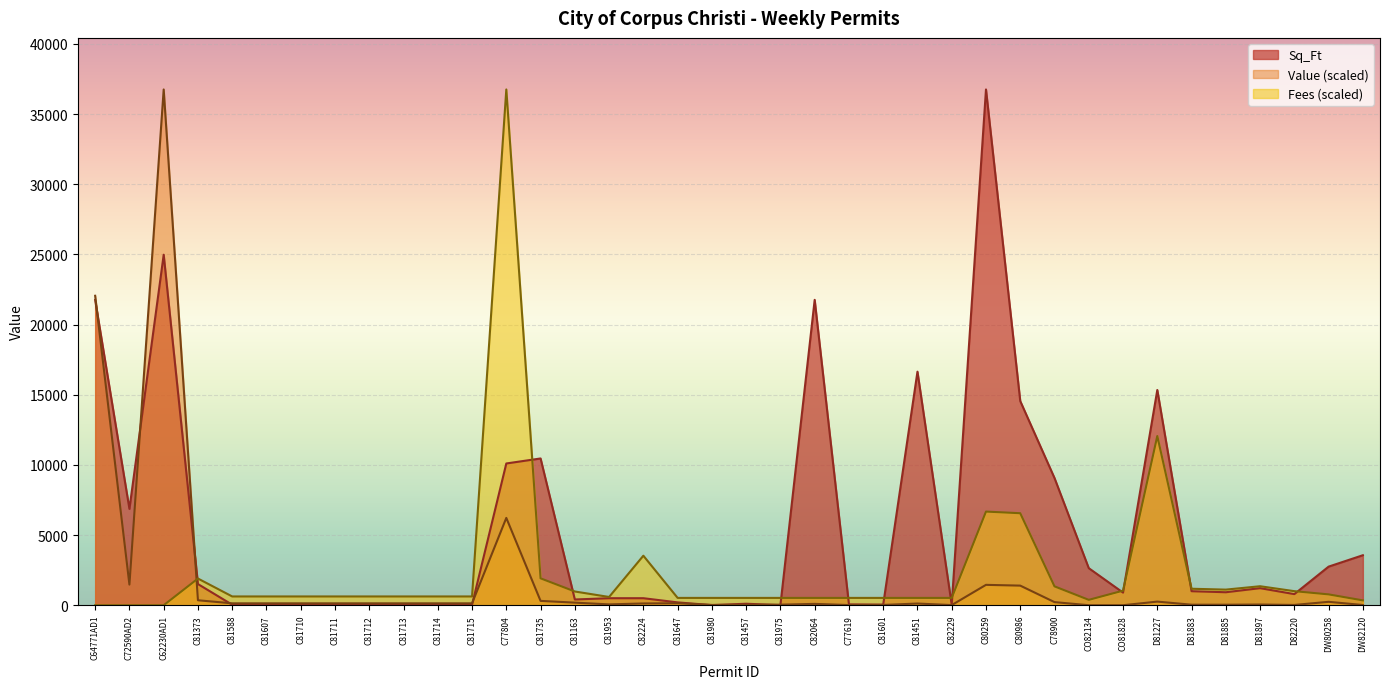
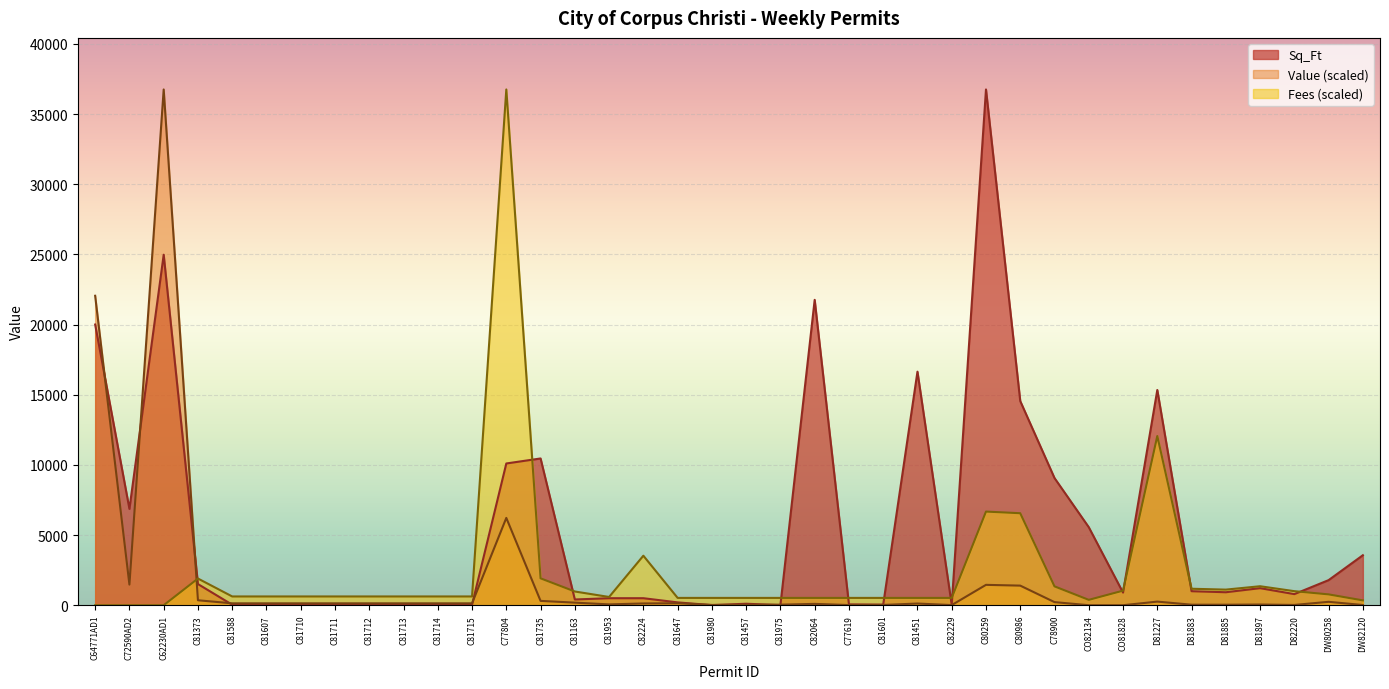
  {
    "Sq_Ft": {
-     "C64771AD1": 21800,
+     "C64771AD1": 20000,
      "C72590AD2": 6900,
      "C62230AD1": 25000,
      "C81373": 1500,
      "C77804": 10100,
      "C81735": 10500,
      "C81163": 400,
      "C82224": 500,
      "C82064": 21800,
      "C81451": 16600,
      "C80259": 36800,
      "C80986": 14500,
      "C78900": 9100,
-     "CO82134": 2600,
+     "CO82134": 5600,
      "D81227": 15300,
      "D81885": 900,
      "D82220": 800,
-     "DW80258": 2800,
+     "DW80258": 1800,
      "DW82120": 3600
    }
  }
